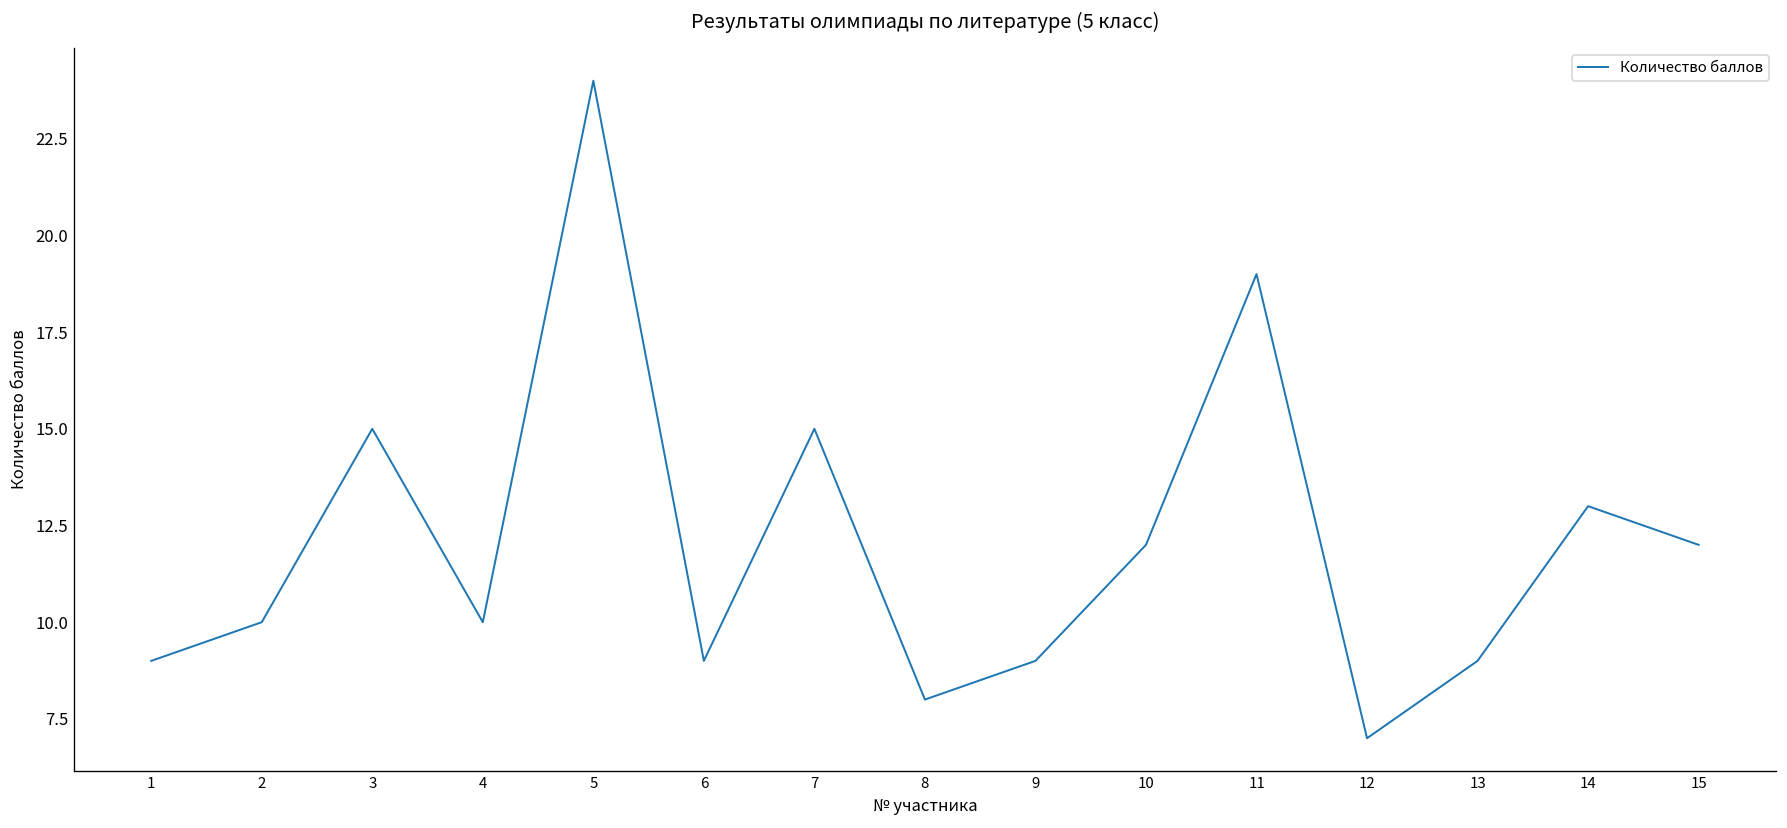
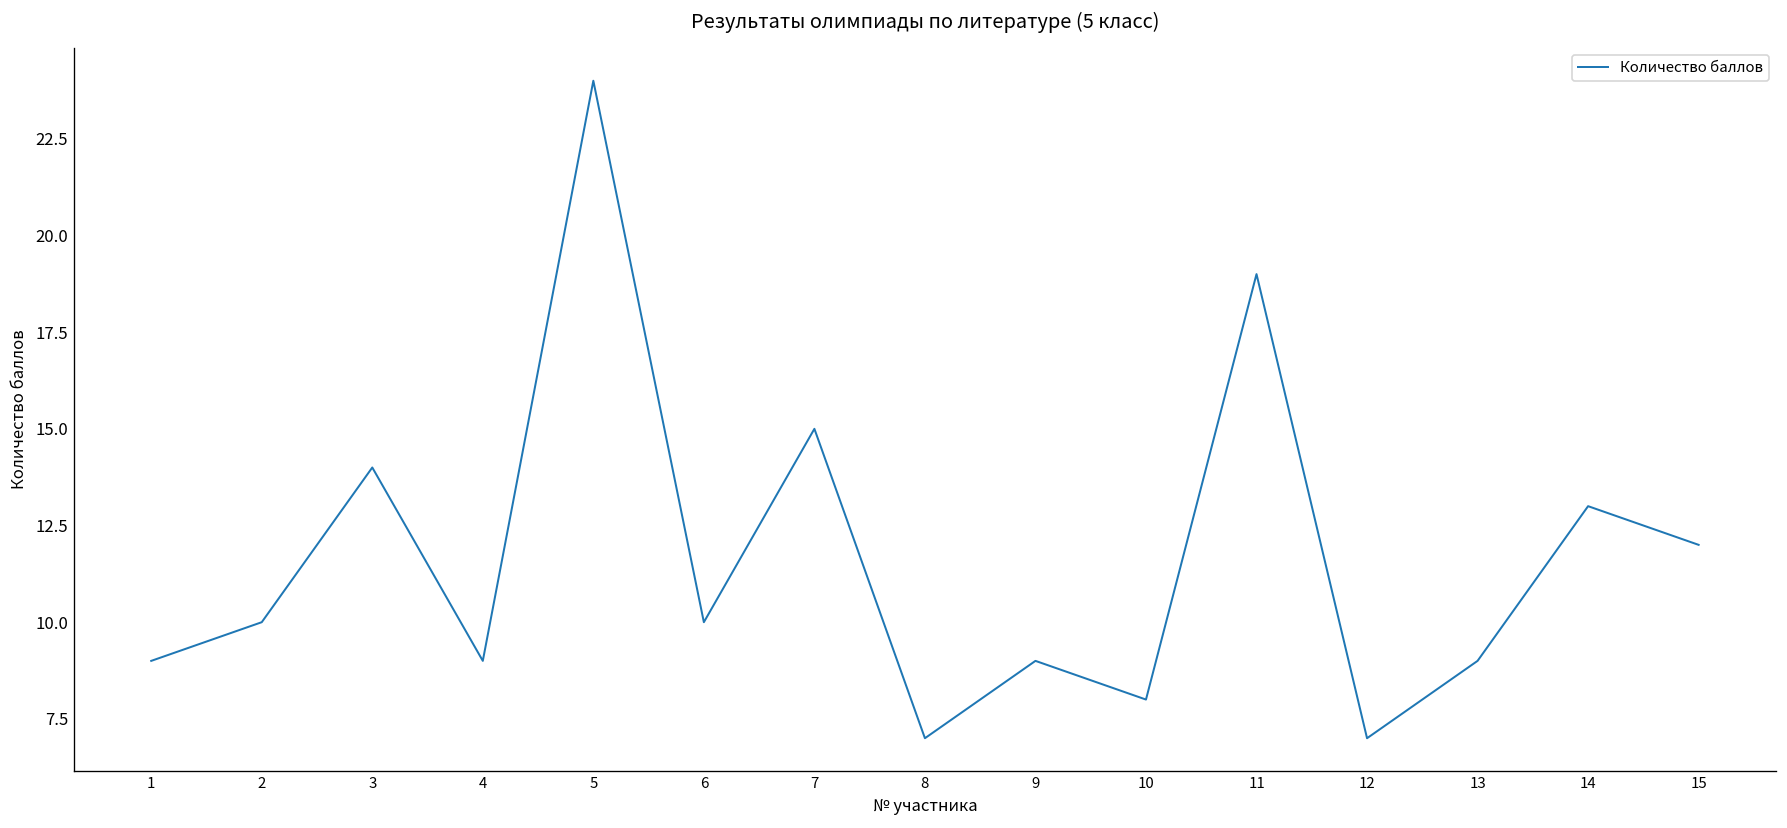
  {
    "1": 9,
    "2": 10,
-   "3": 15,
-   "4": 10,
+   "3": 14,
+   "4": 9,
    "5": 24,
-   "6": 9,
+   "6": 10,
    "7": 15,
-   "8": 8,
+   "8": 7,
    "9": 9,
-   "10": 12,
+   "10": 8,
    "11": 19,
    "12": 7,
    "13": 9,
    "14": 13,
    "15": 12
  }
